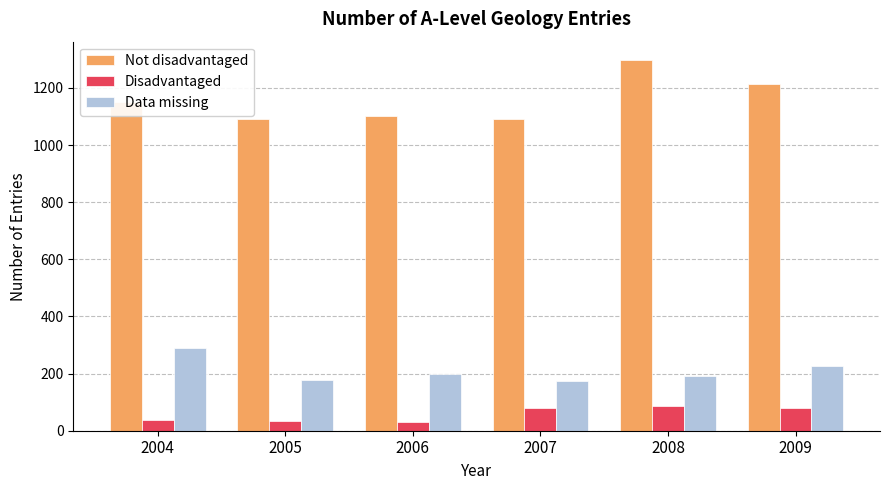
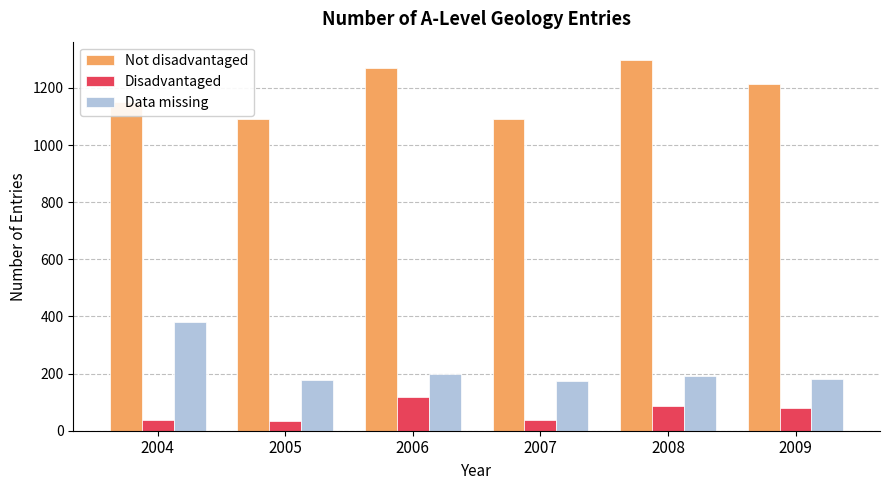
  {
    "Not disadvantaged": {
      "2005": 1090,
-     "2006": 1100,
+     "2006": 1270,
      "2007": 1090,
      "2008": 1300,
      "2009": 1210
    },
    "Disadvantaged": {
      "2004": 40,
      "2005": 30,
-     "2006": 30,
-     "2007": 80,
+     "2006": 120,
+     "2007": 40,
      "2008": 90,
      "2009": 80
    },
    "Data missing": {
-     "2004": 290,
+     "2004": 380,
      "2005": 180,
      "2006": 200,
      "2007": 170,
      "2008": 190,
-     "2009": 230
+     "2009": 180
    }
  }
